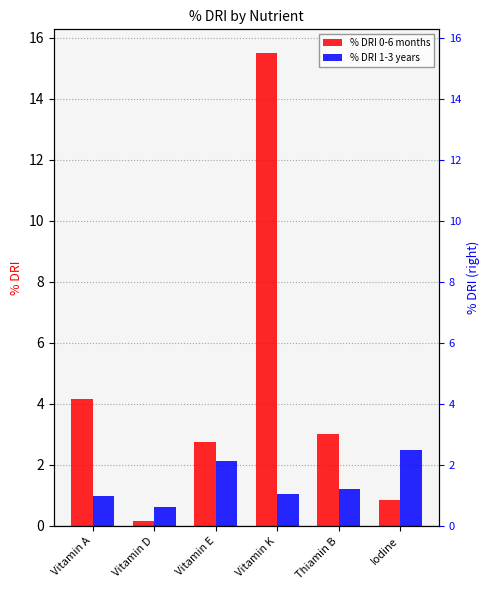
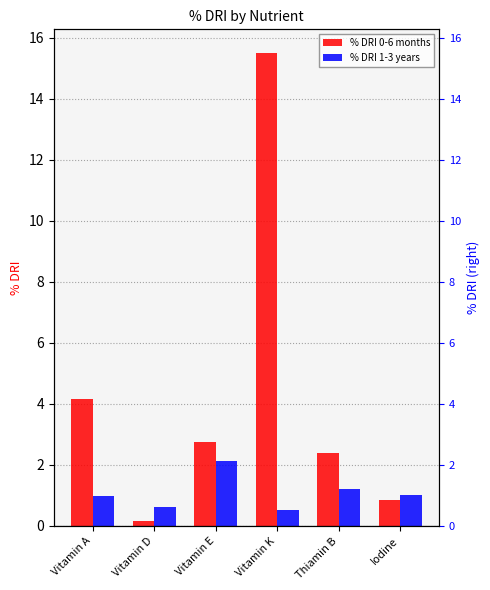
  {
    "% DRI 0-6 months": {
      "Vitamin A": 4.2,
      "Vitamin D": 0.2,
      "Vitamin E": 2.8,
      "Vitamin K": 15.5,
-     "Thiamin B": 3.0,
+     "Thiamin B": 2.4,
      "Iodine": 0.8
    },
    "% DRI 1-3 years": {
      "Vitamin A": 1.0,
      "Vitamin D": 0.6,
      "Vitamin E": 2.1,
-     "Vitamin K": 1.0,
+     "Vitamin K": 0.5,
      "Thiamin B": 1.2,
-     "Iodine": 2.5
+     "Iodine": 1.0
    }
  }
